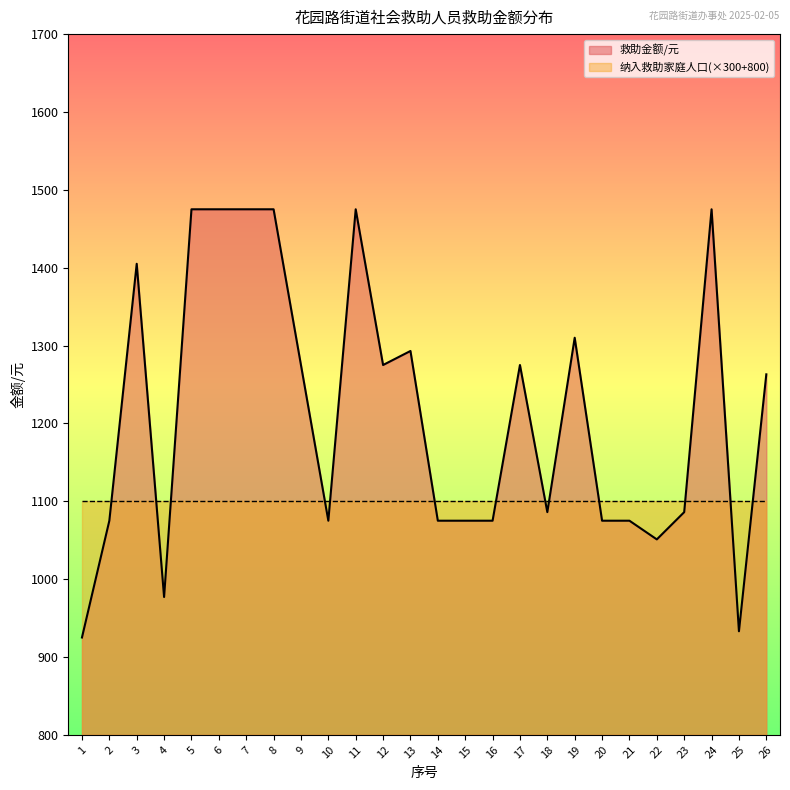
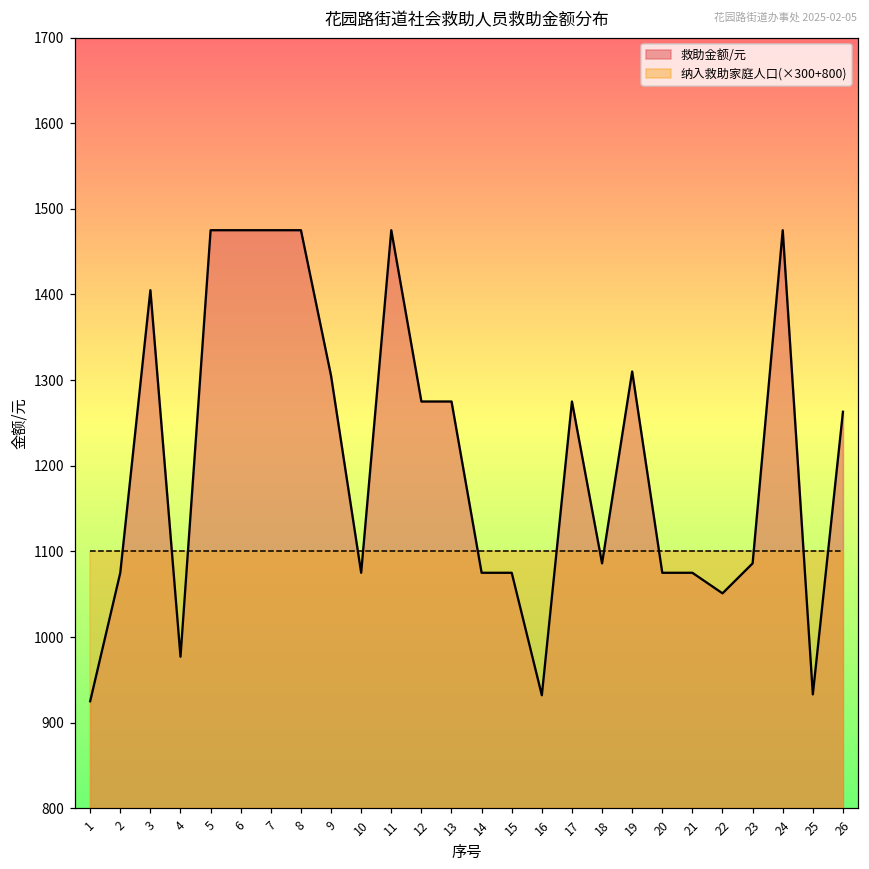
  {
    "救助金额/元": {
      "1": 930,
      "2": 1080,
      "3": 1410,
      "4": 980,
      "5": 1480,
      "6": 1480,
      "7": 1480,
      "8": 1480,
-     "9": 1280,
+     "9": 1310,
      "10": 1080,
      "11": 1480,
      "12": 1280,
-     "13": 1290,
+     "13": 1280,
      "14": 1080,
      "15": 1080,
-     "16": 1080,
+     "16": 930,
      "17": 1280,
      "18": 1090,
      "19": 1310,
      "20": 1080,
      "21": 1080,
      "22": 1050,
      "23": 1090,
      "24": 1480,
      "25": 930,
      "26": 1260
    },
    "纳入救助家庭人口(×300+800)": {
      "1": 1100,
      "2": 1100,
      "3": 1100,
      "4": 1100,
      "5": 1100,
      "6": 1100,
      "7": 1100,
      "8": 1100,
      "9": 1100,
      "10": 1100,
      "11": 1100,
      "12": 1100,
      "13": 1100,
      "14": 1100,
      "15": 1100,
      "16": 1100,
      "17": 1100,
      "18": 1100,
      "19": 1100,
      "20": 1100,
      "21": 1100,
      "22": 1100,
      "23": 1100,
      "24": 1100,
      "25": 1100,
      "26": 1100
    }
  }
